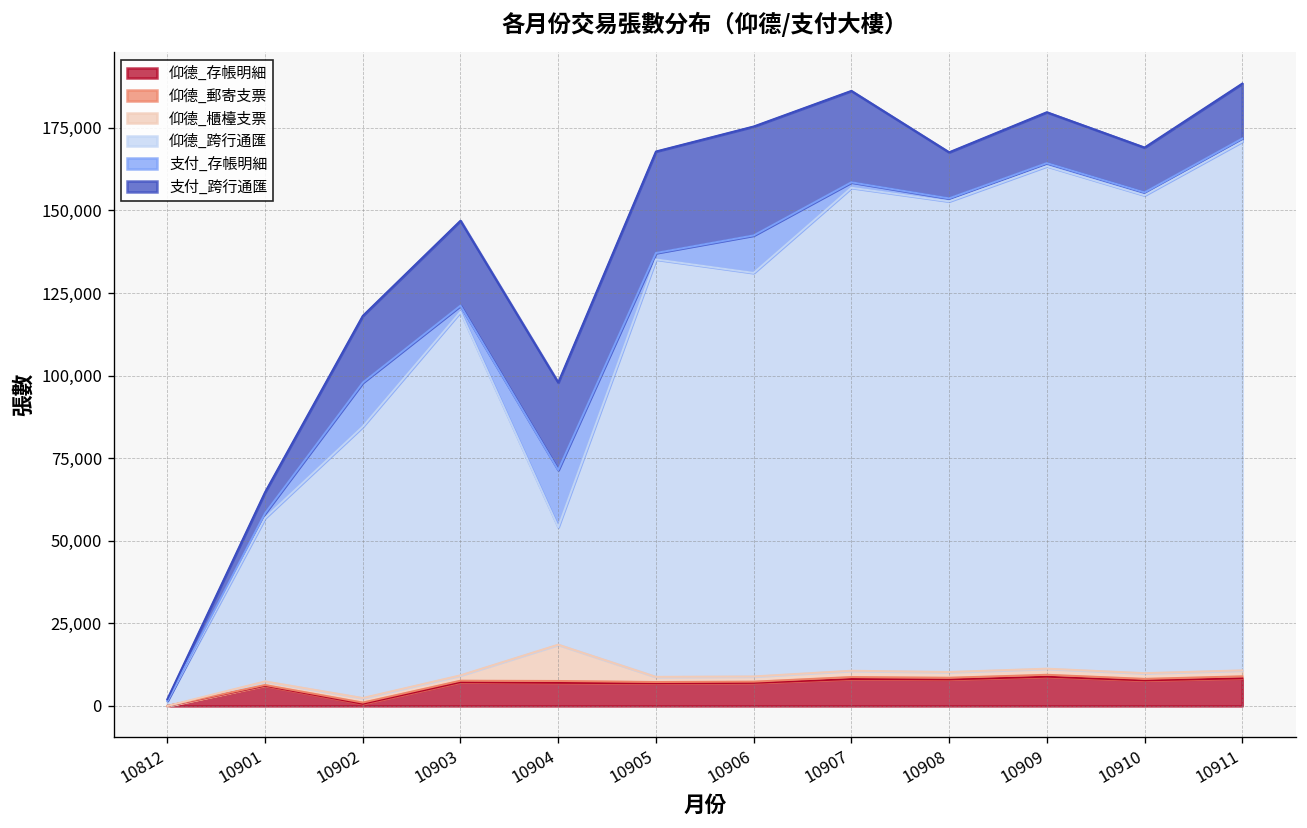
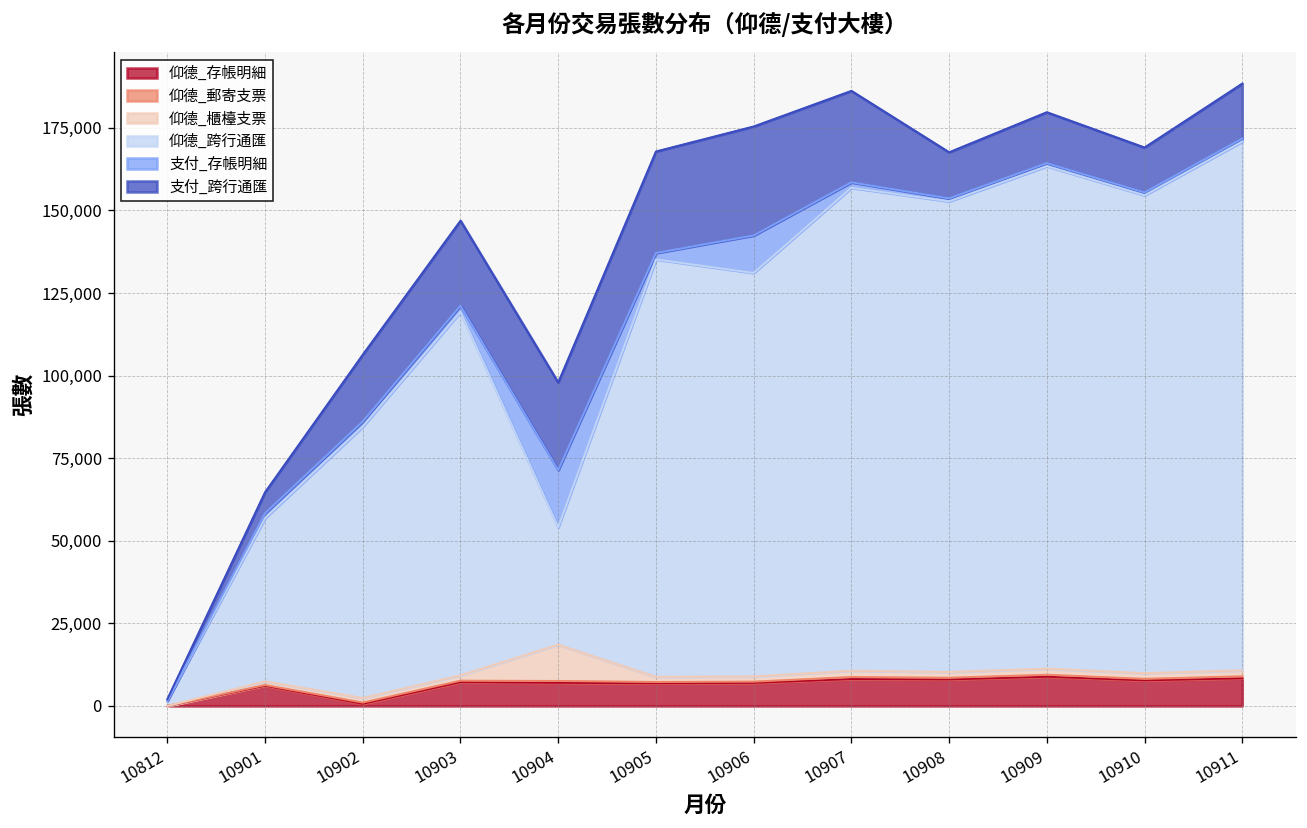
  {
    "仰德_櫃檯支票": {
      "10901": "1,000",
      "10902": "1,000",
      "10903": "2,000",
      "10904": "11,000",
      "10905": "2,000",
      "10906": "2,000",
      "10907": "2,000",
      "10908": "2,000",
      "10909": "2,000",
      "10910": "2,000",
      "10911": "2,000"
    },
    "仰德_跨行通匯": {
      "10901": "49,000",
      "10902": "82,000",
      "10903": "110,000",
      "10904": "36,000",
      "10905": "126,000",
      "10906": "122,000",
      "10907": "146,000",
      "10909": "152,000"
    },
    "支付_存帳明細": {
      "10901": "1,000",
-     "10902": "13,000",
+     "10902": "2,000",
      "10903": "2,000",
      "10904": "17,000",
      "10905": "2,000",
      "10906": "11,000",
      "10907": "2,000",
      "10909": "1,000"
    },
    "支付_跨行通匯": {
      "10901": "6,000",
      "10902": "20,000",
      "10903": "26,000",
      "10904": "26,000",
      "10905": "31,000",
      "10906": "33,000",
      "10907": "28,000",
      "10908": "14,000",
      "10909": "15,000",
      "10910": "14,000",
      "10911": "17,000"
    }
  }
